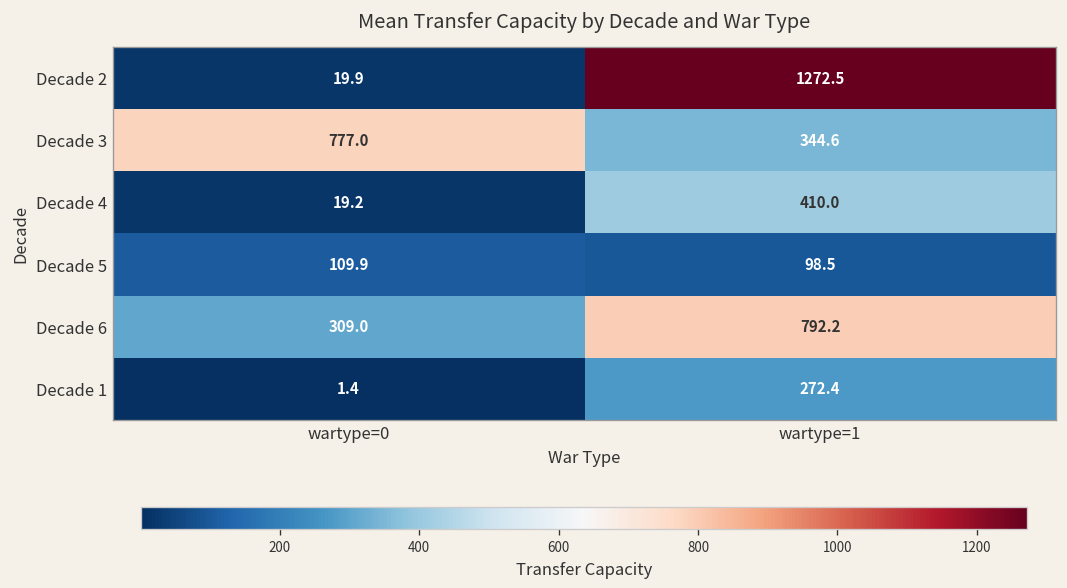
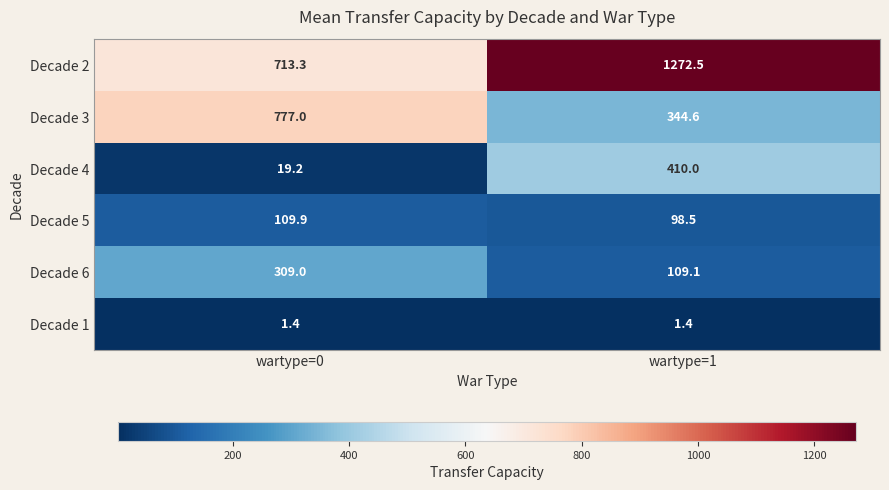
  {
    "Decade 2": {
-     "wartype=0": 19.9,
+     "wartype=0": 713.3,
      "wartype=1": 1272.5
    },
    "Decade 3": {
      "wartype=0": 777.0,
      "wartype=1": 344.6
    },
    "Decade 4": {
      "wartype=0": 19.2,
      "wartype=1": 410.0
    },
    "Decade 5": {
      "wartype=0": 109.9,
      "wartype=1": 98.5
    },
    "Decade 6": {
      "wartype=0": 309.0,
-     "wartype=1": 792.2
+     "wartype=1": 109.1
    },
    "Decade 1": {
      "wartype=0": 1.4,
-     "wartype=1": 272.4
+     "wartype=1": 1.4
    }
  }
